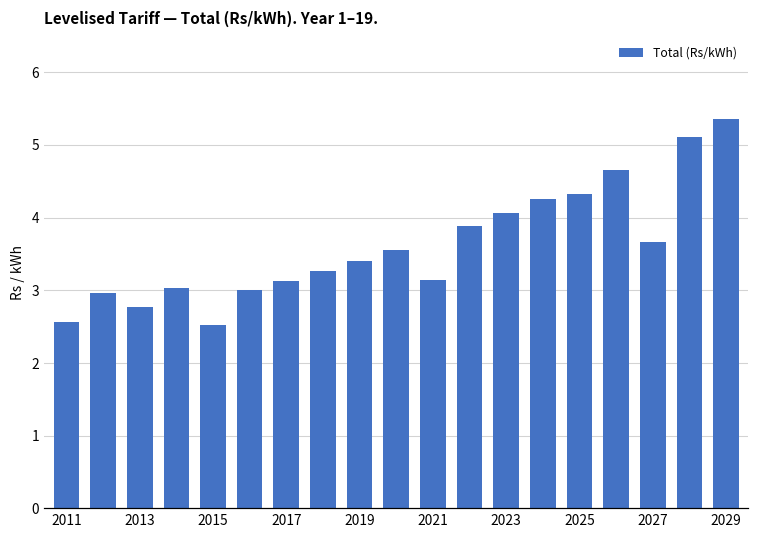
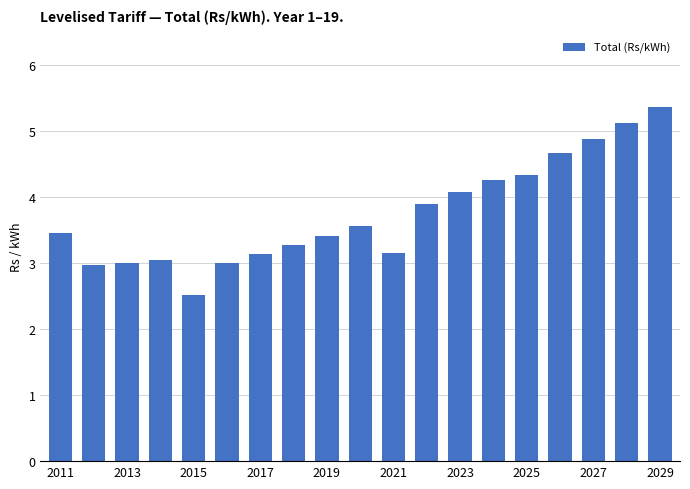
  {
-   "2011": 2.6,
-   "2013": 2.8,
+   "2011": 3.5,
+   "2013": 3.0,
    "2015": 2.5,
    "2017": 3.1,
    "2019": 3.4,
    "2021": 3.1,
    "2023": 4.1,
    "2025": 4.3,
-   "2027": 3.7,
+   "2027": 4.9,
    "2029": 5.4
  }
